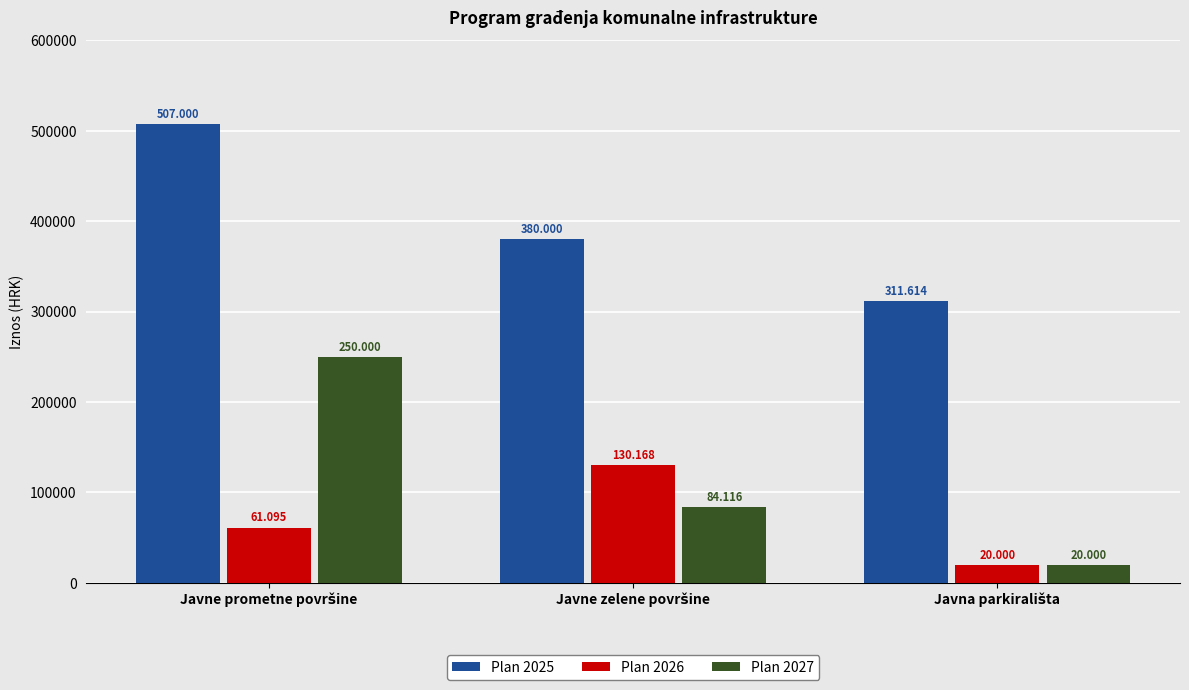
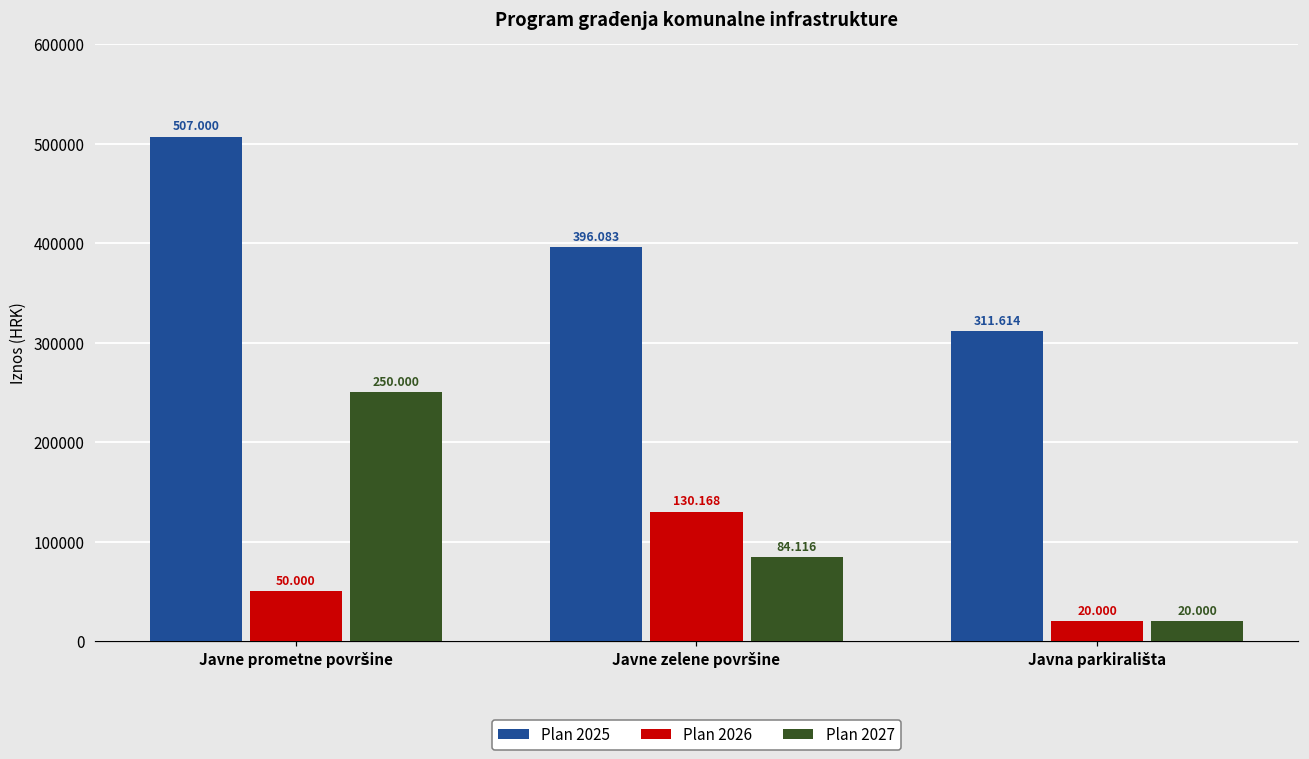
  {
    "Plan 2025": {
-     "Javne zelene površine": 380.000
+     "Javne zelene površine": 396.083
    },
    "Plan 2026": {
-     "Javne prometne površine": 61.095
+     "Javne prometne površine": 50.000
    }
  }
